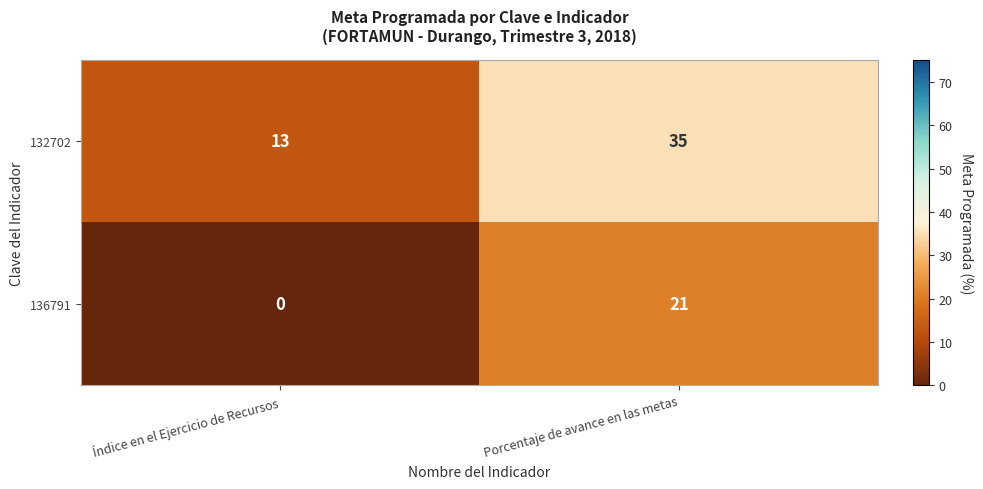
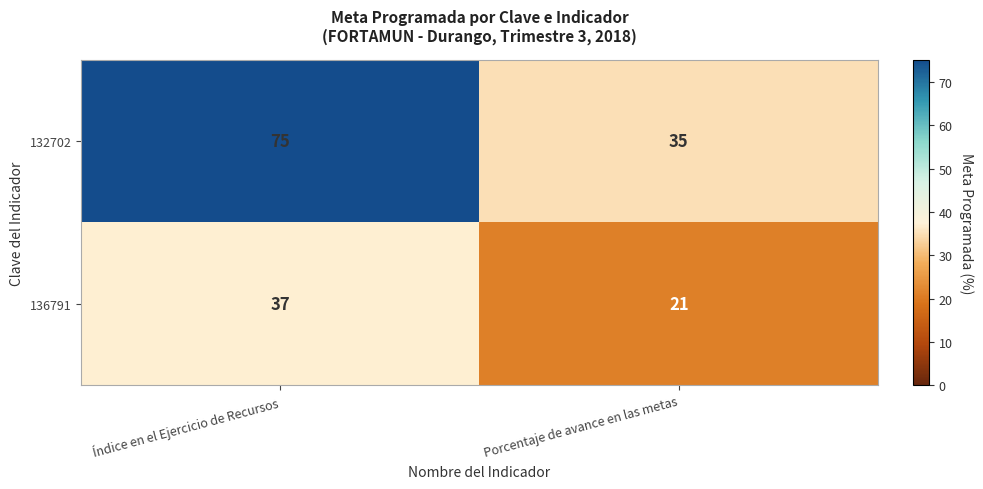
  {
    "132702": {
-     "Índice en el Ejercicio de Recursos": 13,
+     "Índice en el Ejercicio de Recursos": 75,
      "Porcentaje de avance en las metas": 35
    },
    "136791": {
-     "Índice en el Ejercicio de Recursos": 0,
+     "Índice en el Ejercicio de Recursos": 37,
      "Porcentaje de avance en las metas": 21
    }
  }
